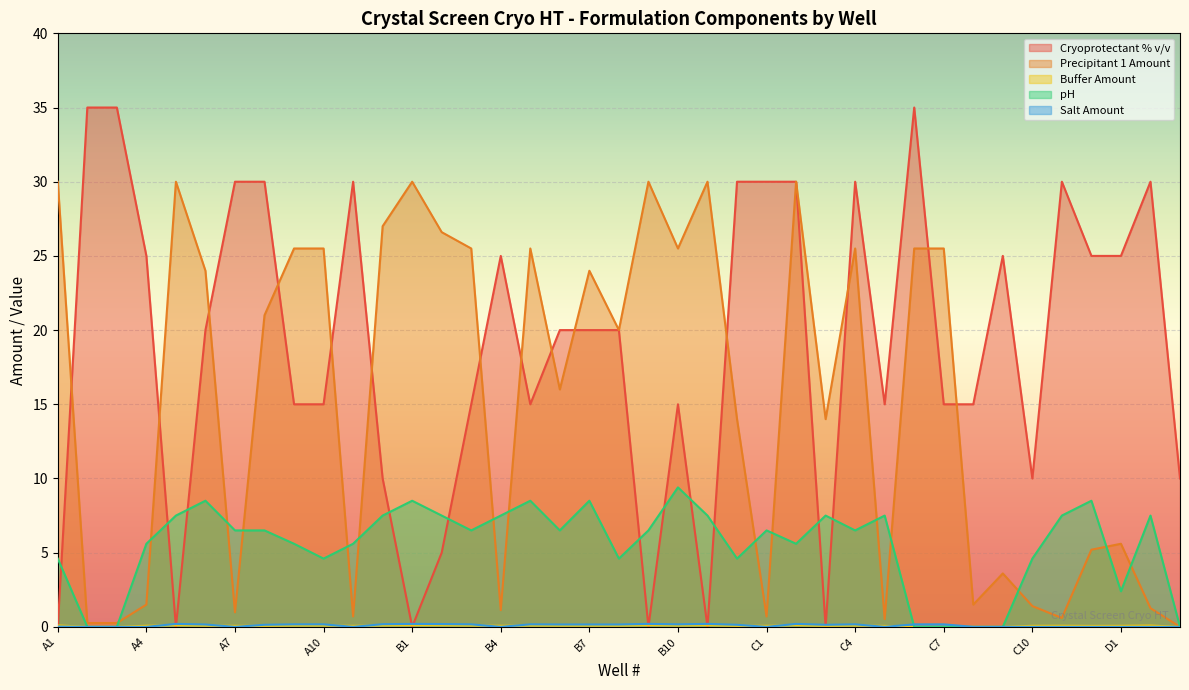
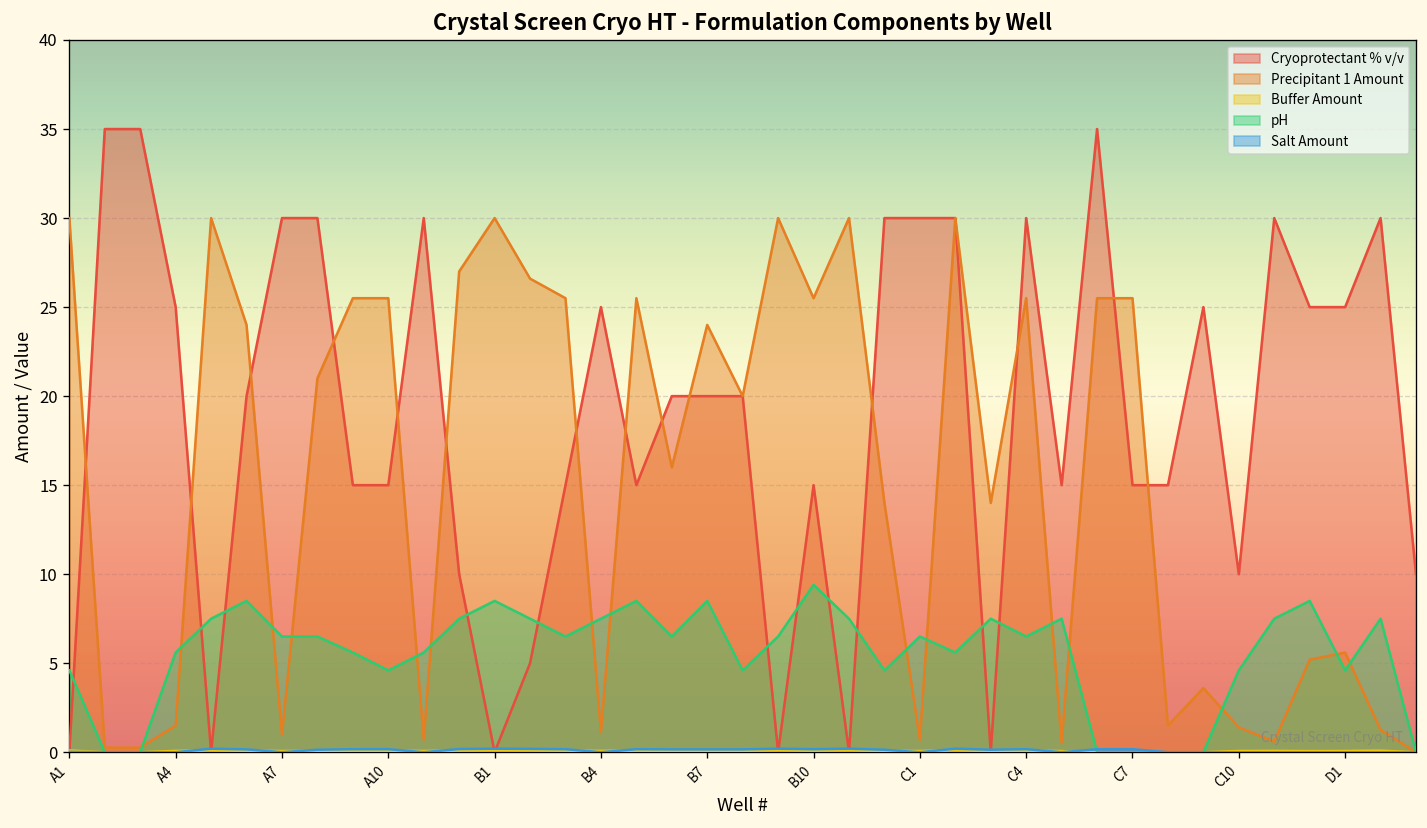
  {
    "pH": {
      "A1": 4.6,
      "A4": 5.6,
      "A7": 6.5,
      "A10": 4.6,
      "B1": 8.5,
      "B4": 7.5,
      "B7": 8.5,
      "B10": 9.4,
      "C1": 6.5,
      "C4": 6.5,
      "C10": 4.6,
-     "D1": 2.4
+     "D1": 4.6
    },
    "Salt Amount": {
      "C7": 0.2
    }
  }
